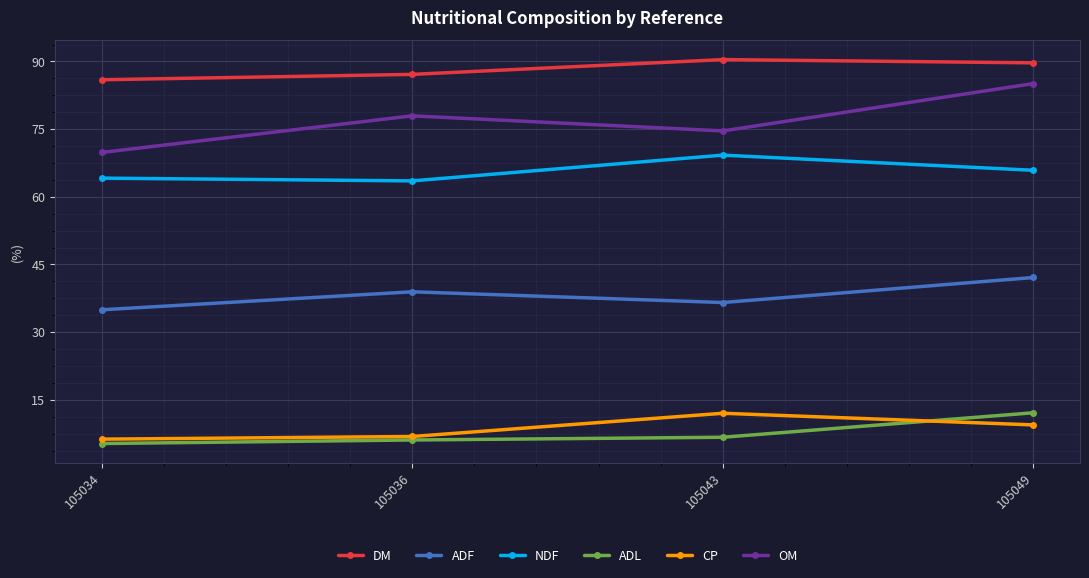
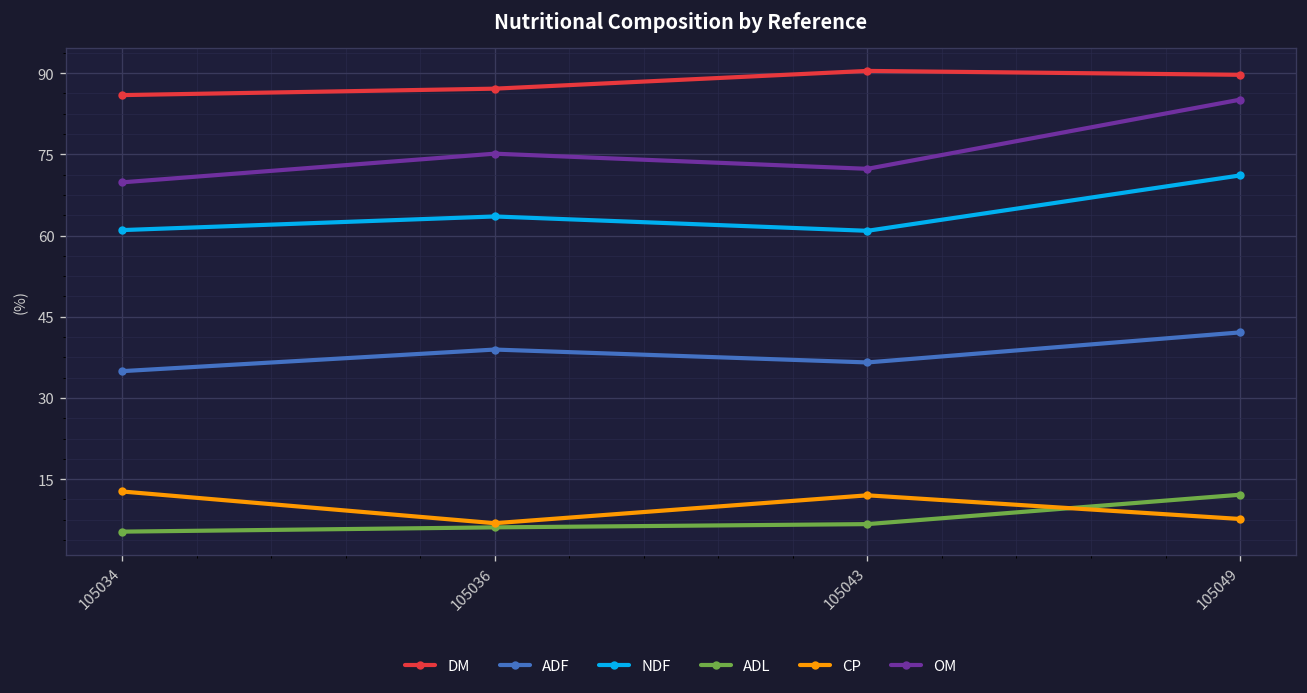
  {
    "DM": {
      "105034": 86,
      "105036": 87,
      "105043": 90,
      "105049": 90
    },
    "ADF": {
      "105034": 35,
      "105036": 39,
      "105043": 37,
      "105049": 42
    },
    "NDF": {
-     "105034": 64,
+     "105034": 61,
      "105036": 64,
-     "105043": 69,
-     "105049": 66
+     "105043": 61,
+     "105049": 71
    },
    "ADL": {
      "105034": 5,
      "105036": 6,
      "105043": 7,
      "105049": 12
    },
    "CP": {
-     "105034": 6,
+     "105034": 13,
      "105036": 7,
      "105043": 12,
-     "105049": 9
+     "105049": 8
    },
    "OM": {
      "105034": 70,
-     "105036": 78,
-     "105043": 75,
+     "105036": 75,
+     "105043": 72,
      "105049": 85
    }
  }
